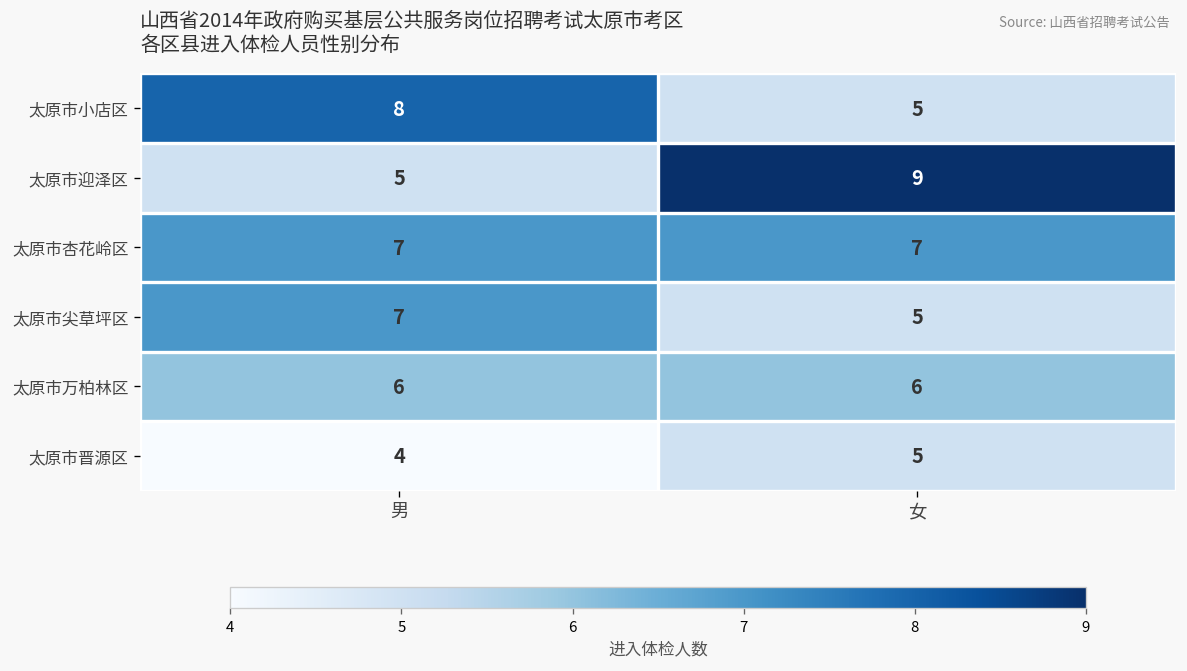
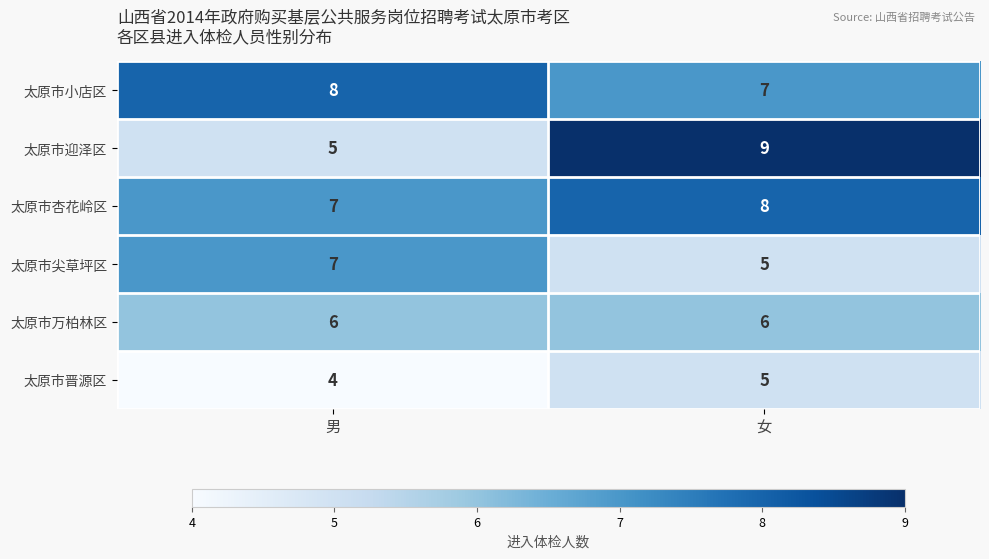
  {
    "太原市小店区": {
      "男": 8,
-     "女": 5
+     "女": 7
    },
    "太原市迎泽区": {
      "男": 5,
      "女": 9
    },
    "太原市杏花岭区": {
      "男": 7,
-     "女": 7
+     "女": 8
    },
    "太原市尖草坪区": {
      "男": 7,
      "女": 5
    },
    "太原市万柏林区": {
      "男": 6,
      "女": 6
    },
    "太原市晋源区": {
      "男": 4,
      "女": 5
    }
  }
